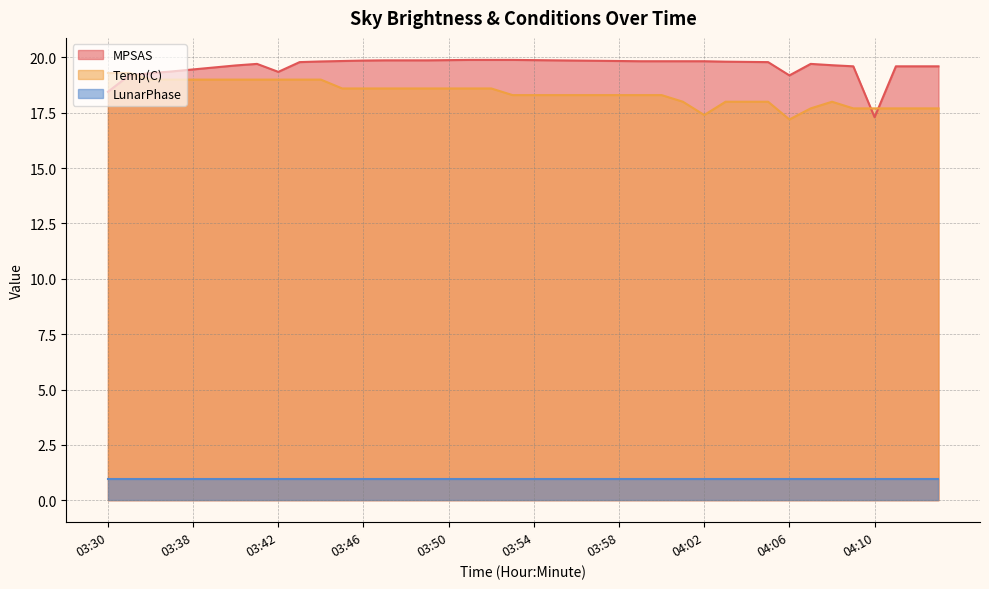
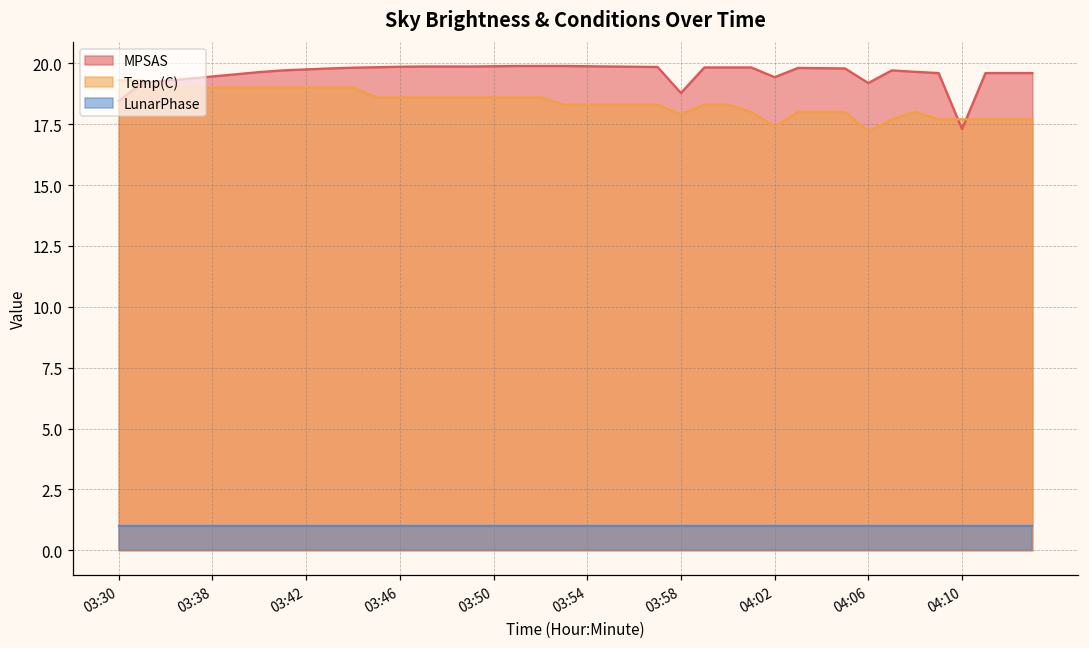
  {
    "MPSAS": {
      "03:38": 19.5,
-     "03:42": 19.4,
+     "03:42": 19.8,
      "03:46": 19.9,
      "03:50": 19.9,
      "03:54": 19.9,
-     "03:58": 19.8,
-     "04:02": 19.8,
+     "03:58": 18.8,
+     "04:02": 19.4,
      "04:06": 19.2,
      "04:10": 17.3
    },
    "Temp(C)": {
      "03:38": 19.0,
      "03:42": 19.0,
      "03:46": 18.6,
      "03:50": 18.6,
      "03:54": 18.3,
-     "03:58": 18.3,
+     "03:58": 17.9,
      "04:02": 17.4,
      "04:06": 17.2,
      "04:10": 17.7
    },
    "LunarPhase": {
      "03:30": 1.0,
      "03:38": 1.0,
      "03:42": 1.0,
      "03:46": 1.0,
      "03:50": 1.0,
      "03:54": 1.0,
      "03:58": 1.0,
      "04:02": 1.0,
      "04:06": 1.0,
      "04:10": 1.0
    }
  }
